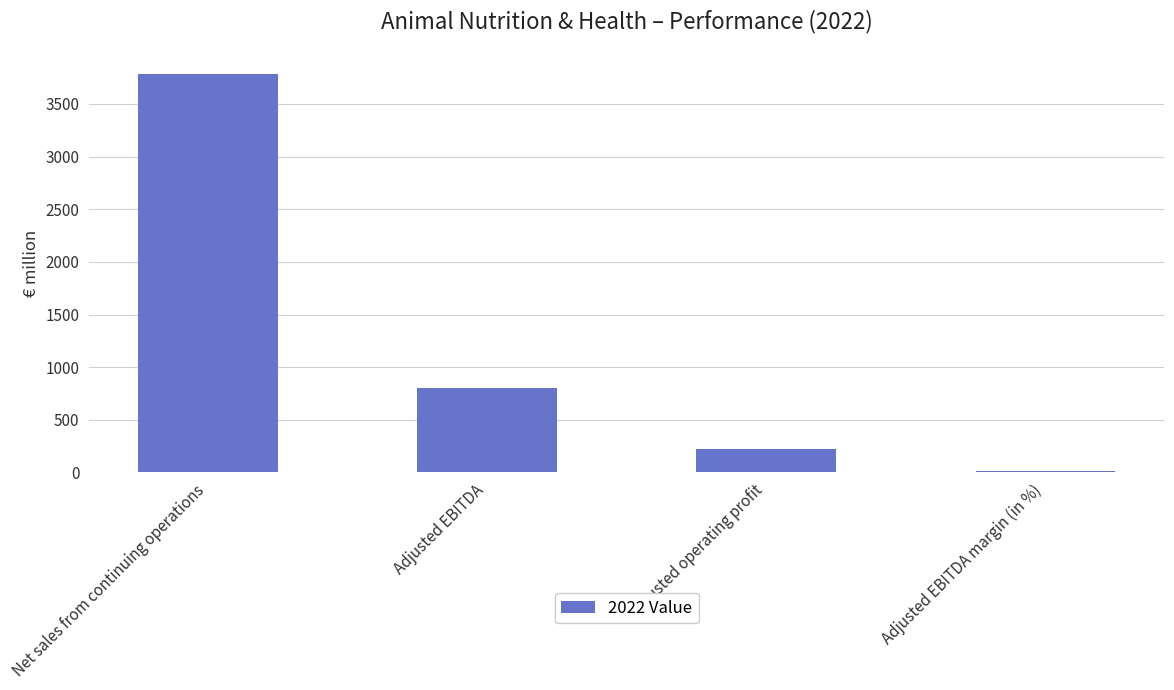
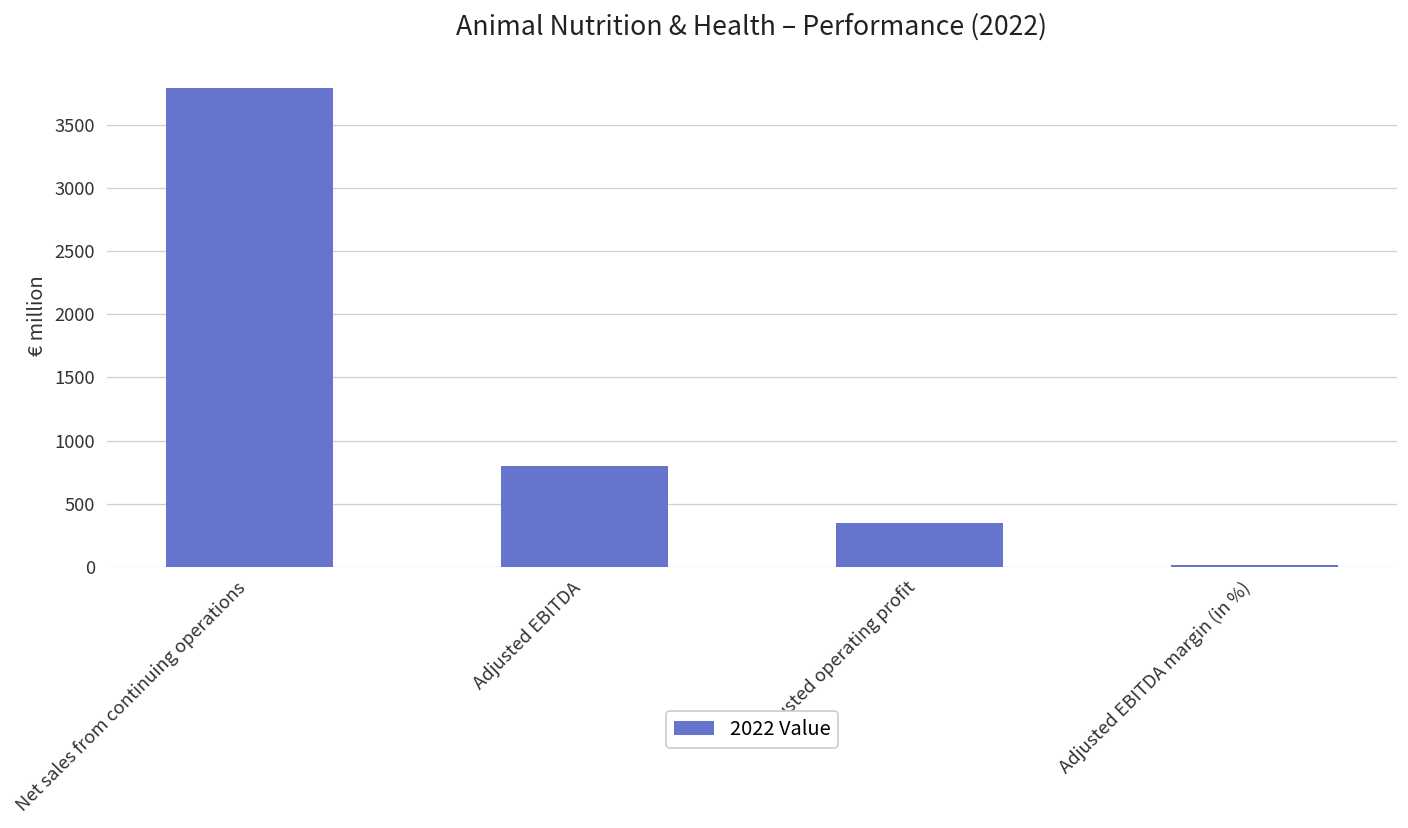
  {
    "Net sales from continuing operations": 3790,
    "Adjusted EBITDA": 800,
-   "Adjusted operating profit": 220
+   "Adjusted operating profit": 350
  }
